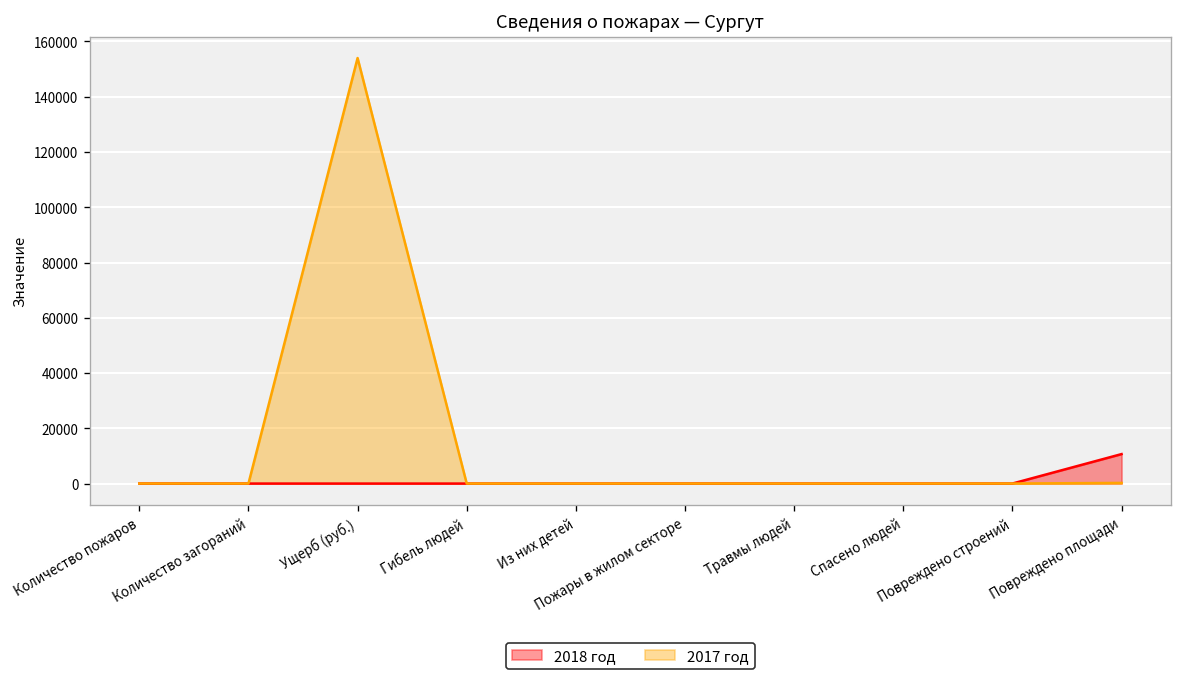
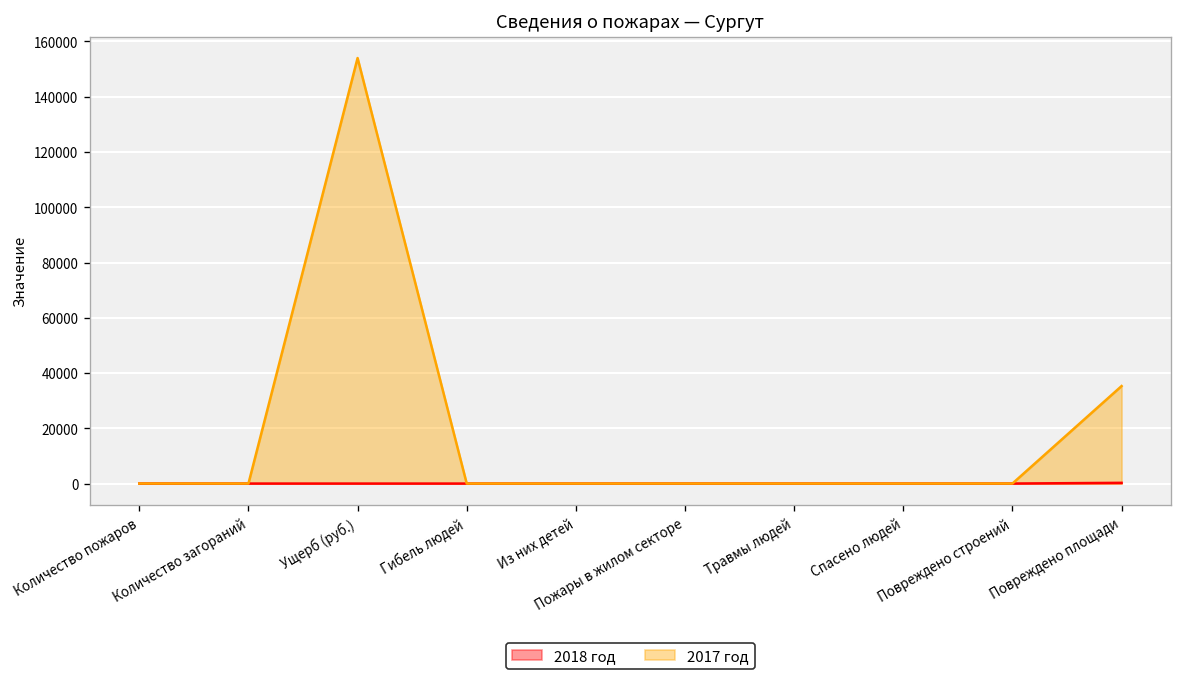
  {
    "2018 год": {
      "Ущерб (руб.)": 0,
-     "Повреждено площади": 11000
+     "Повреждено площади": 0
    },
    "2017 год": {
      "Ущерб (руб.)": 154000,
-     "Повреждено площади": 0
+     "Повреждено площади": 35000
    }
  }
